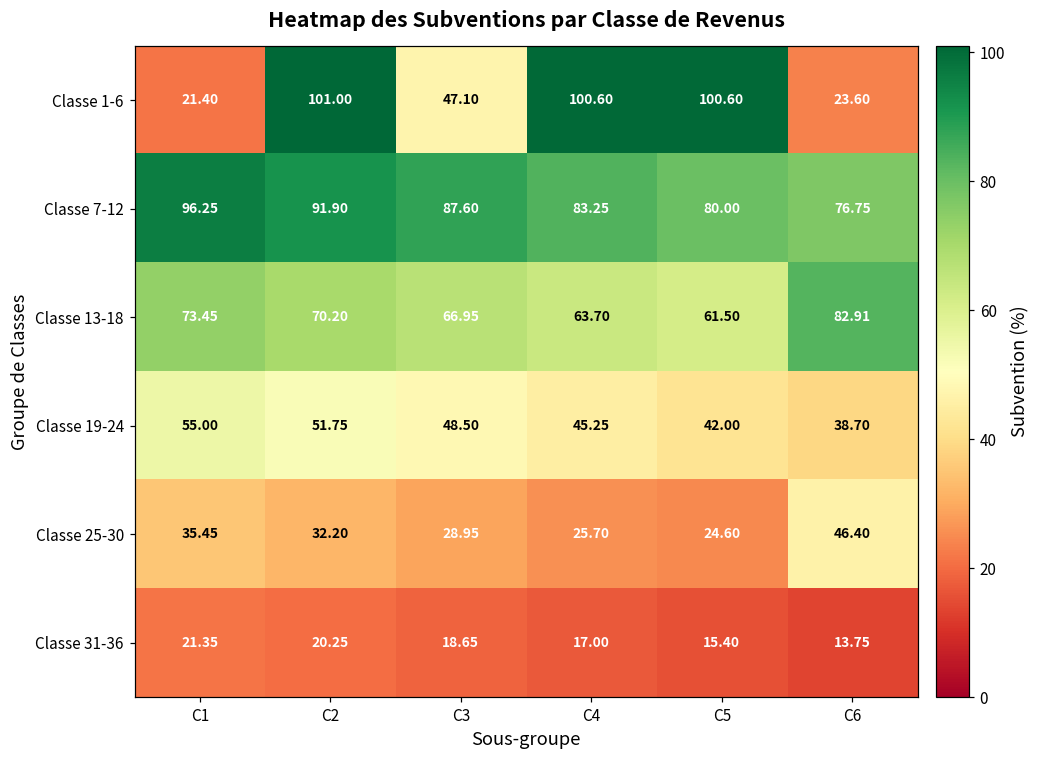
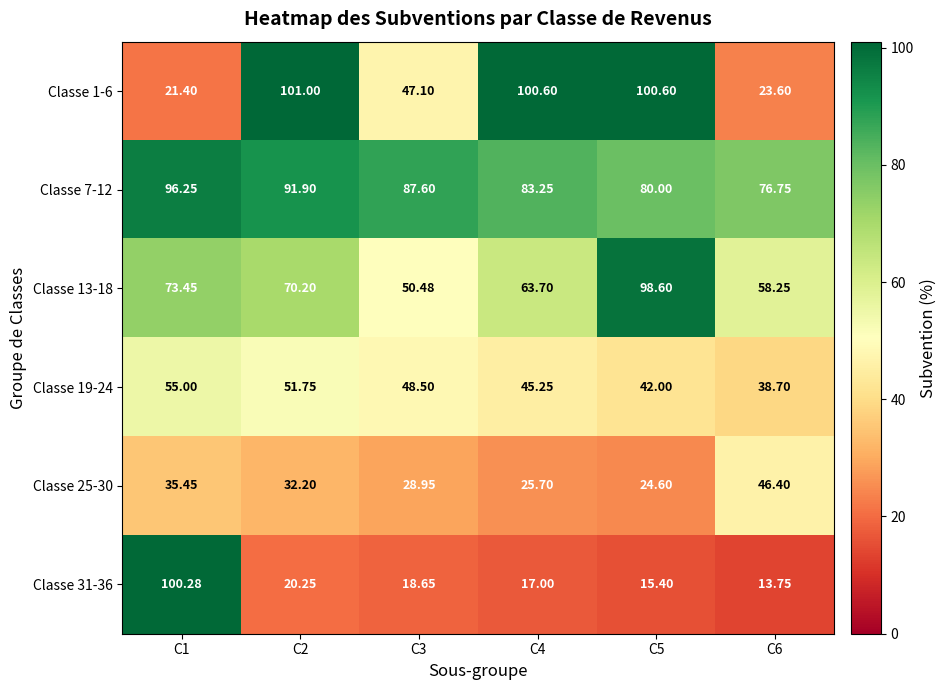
  {
    "Classe 1-6": {
      "C1": 21.40,
      "C2": 101.00,
      "C3": 47.10,
      "C4": 100.60,
      "C5": 100.60,
      "C6": 23.60
    },
    "Classe 7-12": {
      "C1": 96.25,
      "C2": 91.90,
      "C3": 87.60,
      "C4": 83.25,
      "C5": 80.00,
      "C6": 76.75
    },
    "Classe 13-18": {
      "C1": 73.45,
      "C2": 70.20,
-     "C3": 66.95,
+     "C3": 50.48,
      "C4": 63.70,
-     "C5": 61.50,
-     "C6": 82.91
+     "C5": 98.60,
+     "C6": 58.25
    },
    "Classe 19-24": {
      "C1": 55.00,
      "C2": 51.75,
      "C3": 48.50,
      "C4": 45.25,
      "C5": 42.00,
      "C6": 38.70
    },
    "Classe 25-30": {
      "C1": 35.45,
      "C2": 32.20,
      "C3": 28.95,
      "C4": 25.70,
      "C5": 24.60,
      "C6": 46.40
    },
    "Classe 31-36": {
-     "C1": 21.35,
+     "C1": 100.28,
      "C2": 20.25,
      "C3": 18.65,
      "C4": 17.00,
      "C5": 15.40,
      "C6": 13.75
    }
  }
